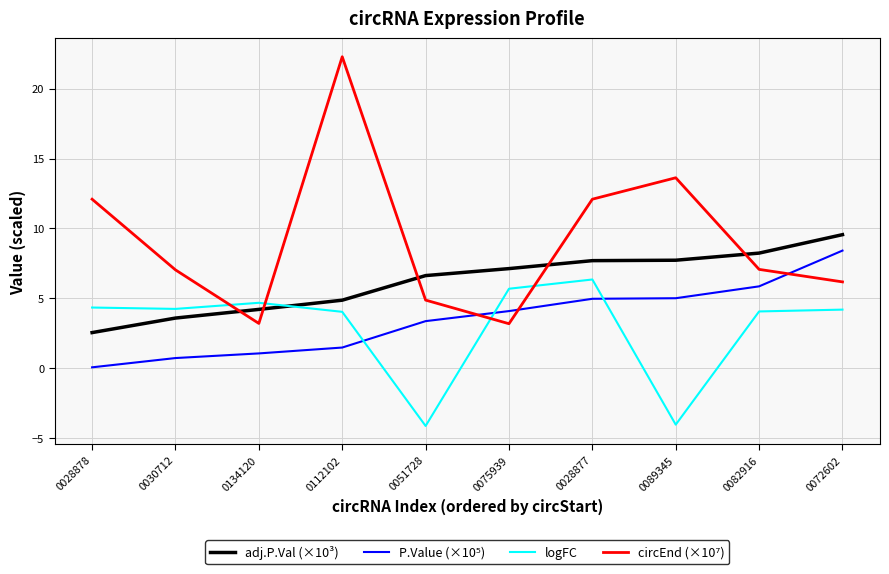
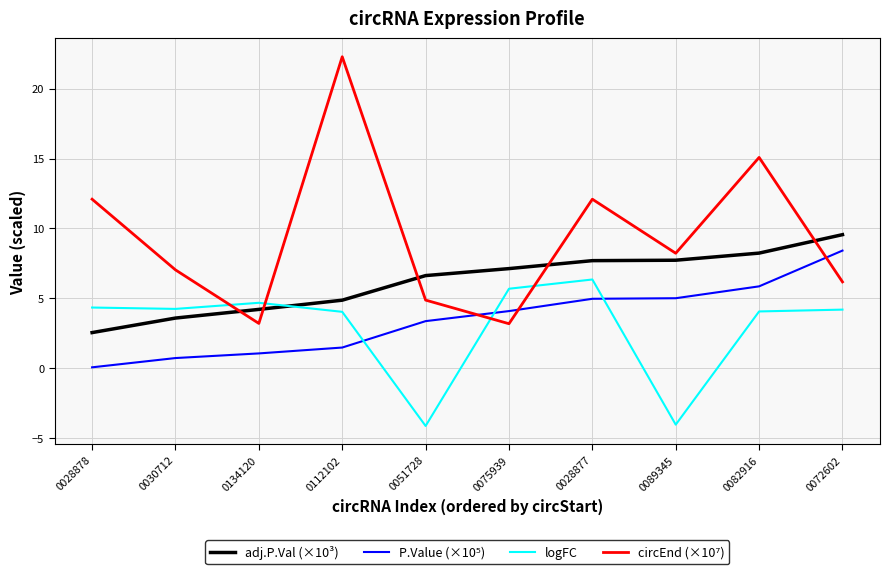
  {
    "adj.P.Val (×10³)": {
      "0028878": 2.5,
      "0030712": 3.6,
      "0134120": 4.2,
      "0112102": 4.9,
      "0051728": 6.6,
      "0075939": 7.1,
      "0028877": 7.7,
      "0089345": 7.7,
      "0082916": 8.2,
      "0072602": 9.5
    },
    "P.Value (×10⁵)": {
      "0028878": 0.1,
      "0030712": 0.7,
      "0134120": 1.1,
      "0112102": 1.5,
      "0051728": 3.4,
      "0075939": 4.1,
      "0028877": 5.0,
      "0089345": 5.0,
      "0082916": 5.9,
      "0072602": 8.4
    },
    "logFC": {
      "0028878": 4.3,
      "0030712": 4.2,
      "0134120": 4.7,
      "0112102": 4.0,
      "0051728": -4.1,
      "0075939": 5.7,
      "0028877": 6.3,
      "0089345": -4.0,
      "0082916": 4.1,
      "0072602": 4.2
    },
    "circEnd (×10⁷)": {
      "0028878": 12.1,
      "0030712": 7.0,
      "0134120": 3.2,
      "0112102": 22.3,
      "0051728": 4.9,
      "0075939": 3.2,
      "0028877": 12.1,
-     "0089345": 13.6,
-     "0082916": 7.1,
+     "0089345": 8.2,
+     "0082916": 15.1,
      "0072602": 6.2
    }
  }
